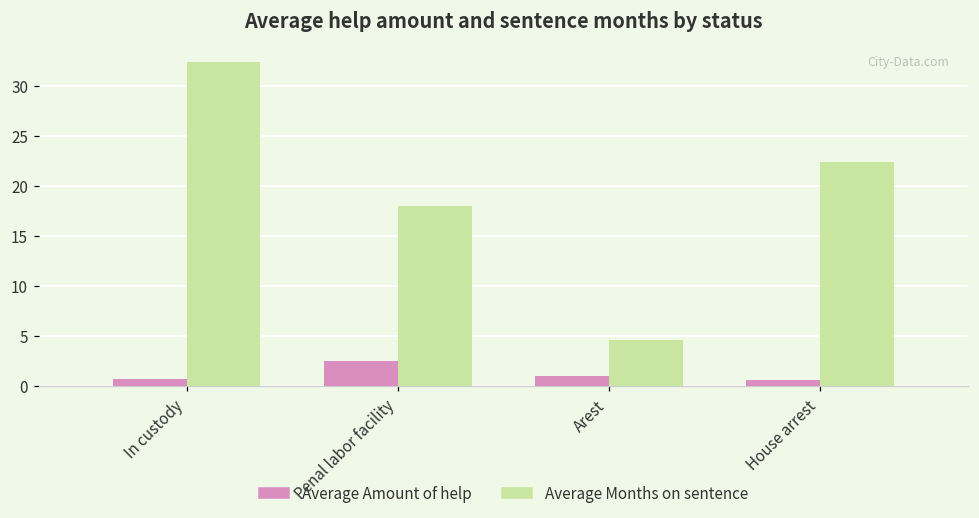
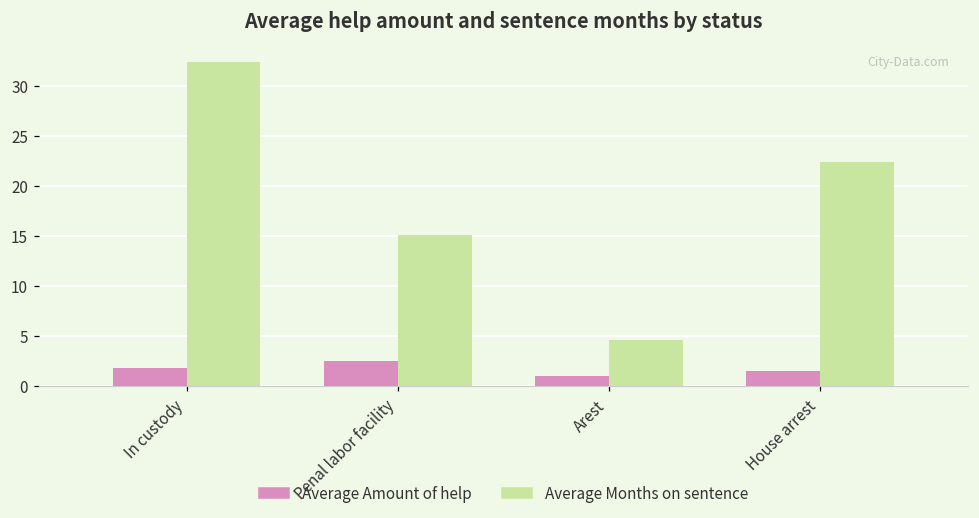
  {
    "Average Amount of help": {
-     "In custody": 1,
+     "In custody": 2,
      "Penal labor facility": 3,
      "Arest": 1,
-     "House arrest": 1
+     "House arrest": 2
    },
    "Average Months on sentence": {
      "In custody": 32,
-     "Penal labor facility": 18,
+     "Penal labor facility": 15,
      "Arest": 5,
      "House arrest": 22
    }
  }
